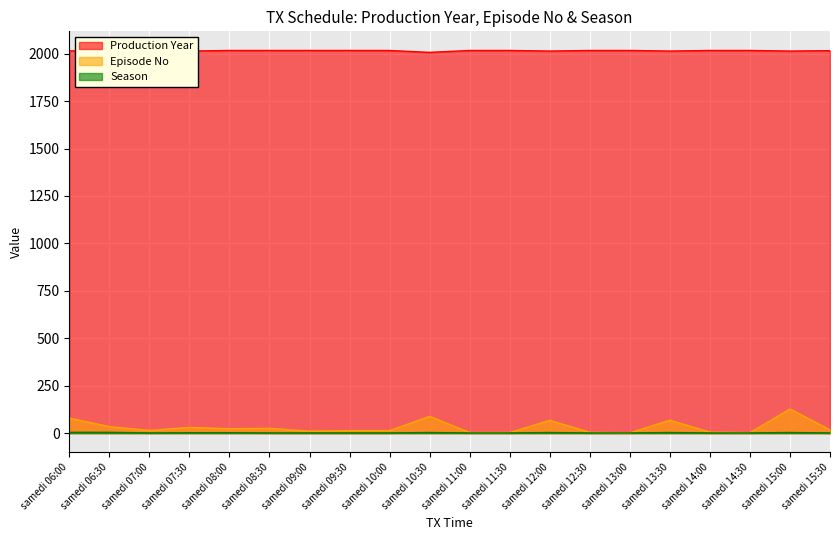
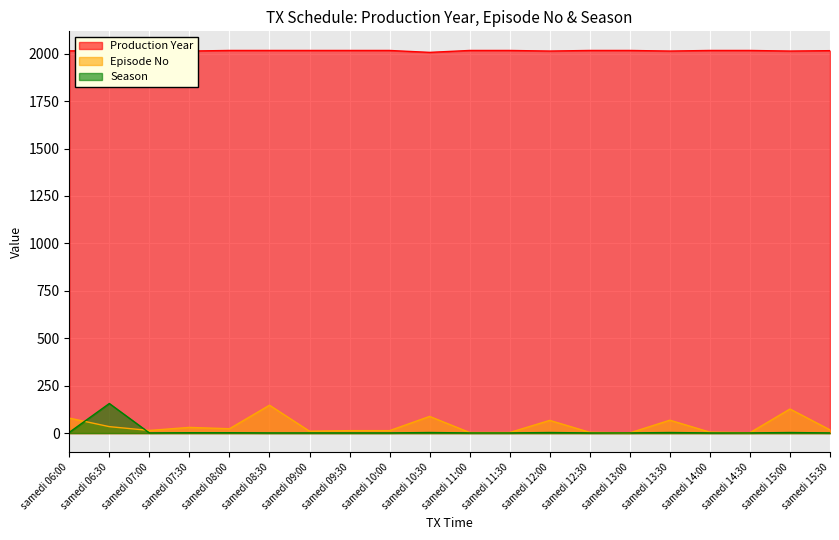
  {
    "Production Year": {
      "samedi 06:00": 2020,
      "samedi 08:00": 2020,
      "samedi 08:30": 2020,
      "samedi 09:00": 2020,
      "samedi 09:30": 2020,
      "samedi 10:00": 2020,
      "samedi 10:30": 2010,
      "samedi 11:00": 2020,
      "samedi 11:30": 2020,
      "samedi 12:00": 2010,
      "samedi 12:30": 2020,
      "samedi 13:00": 2020,
      "samedi 13:30": 2010,
      "samedi 14:00": 2020,
      "samedi 14:30": 2020,
      "samedi 15:00": 2010,
      "samedi 15:30": 2020
    },
    "Episode No": {
      "samedi 06:00": 80,
      "samedi 06:30": 30,
      "samedi 07:30": 30,
      "samedi 08:00": 20,
-     "samedi 08:30": 30,
+     "samedi 08:30": 150,
      "samedi 10:30": 90,
      "samedi 12:00": 70,
      "samedi 13:30": 70,
      "samedi 15:00": 130,
      "samedi 15:30": 20
    },
    "Season": {
      "samedi 06:00": 0,
-     "samedi 06:30": 0,
+     "samedi 06:30": 160,
      "samedi 07:30": 0,
      "samedi 08:00": 0,
      "samedi 08:30": 0,
      "samedi 10:30": 0,
      "samedi 12:00": 0,
      "samedi 13:30": 0,
      "samedi 15:00": 0,
      "samedi 15:30": 0
    }
  }
